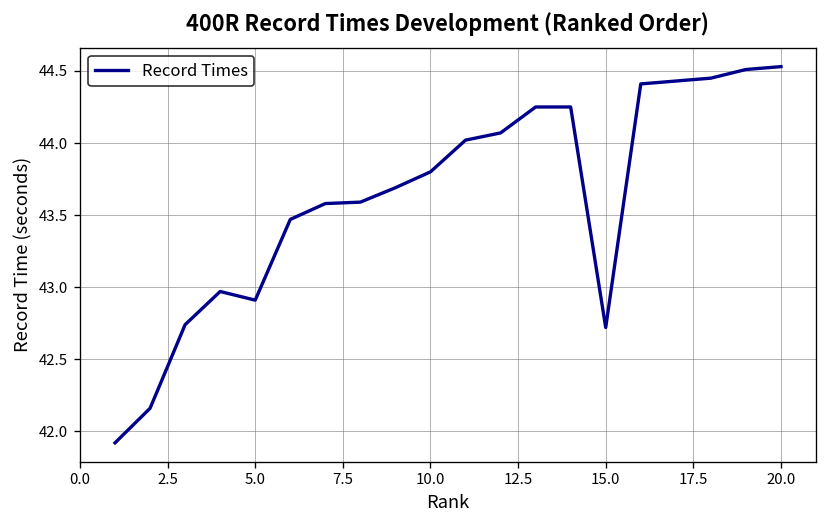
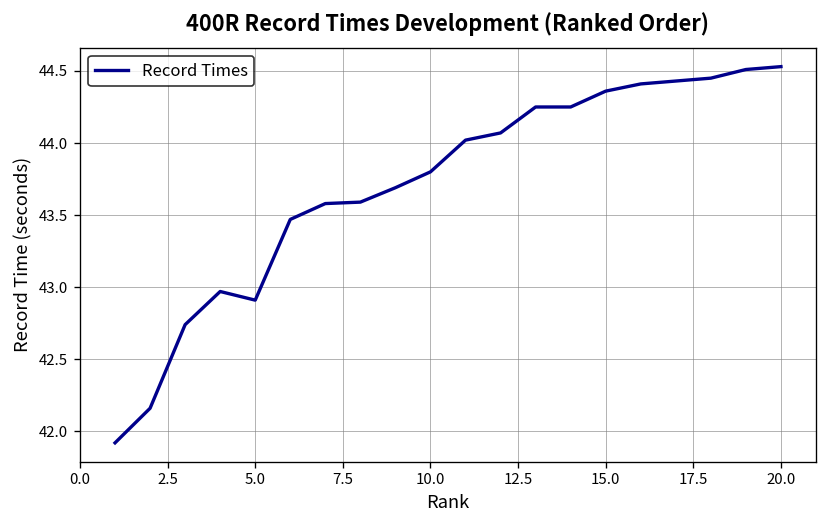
  {
    "5.0": 42.91,
    "10.0": 43.80,
-   "15.0": 42.72,
+   "15.0": 44.36,
    "20.0": 44.53
  }
